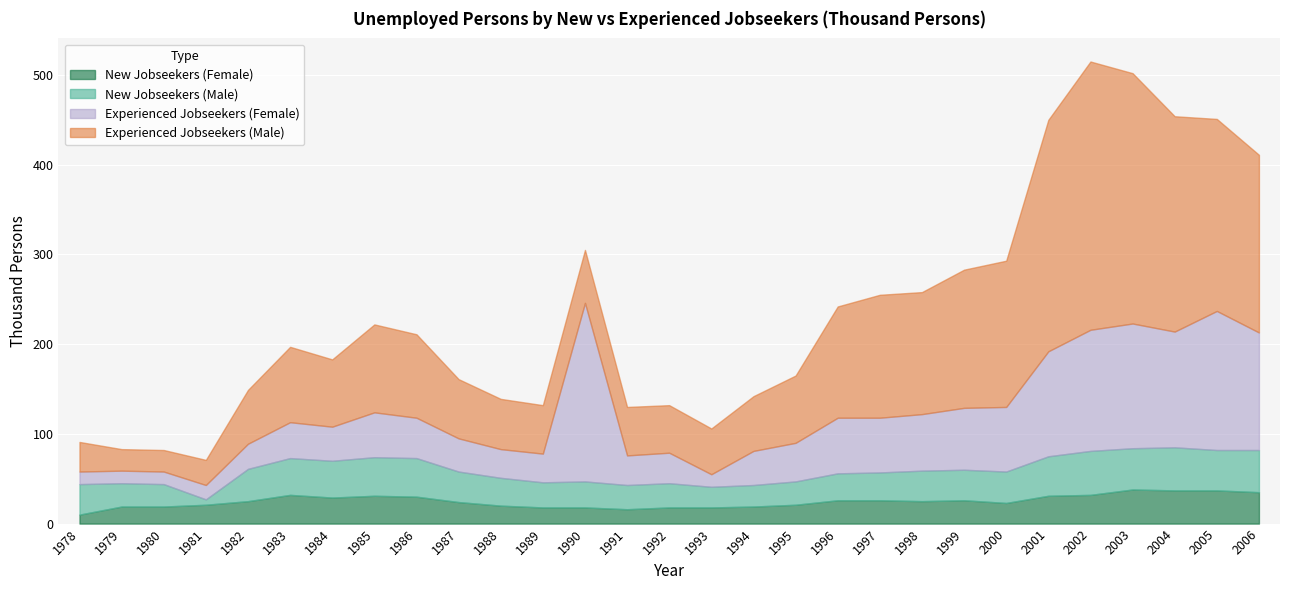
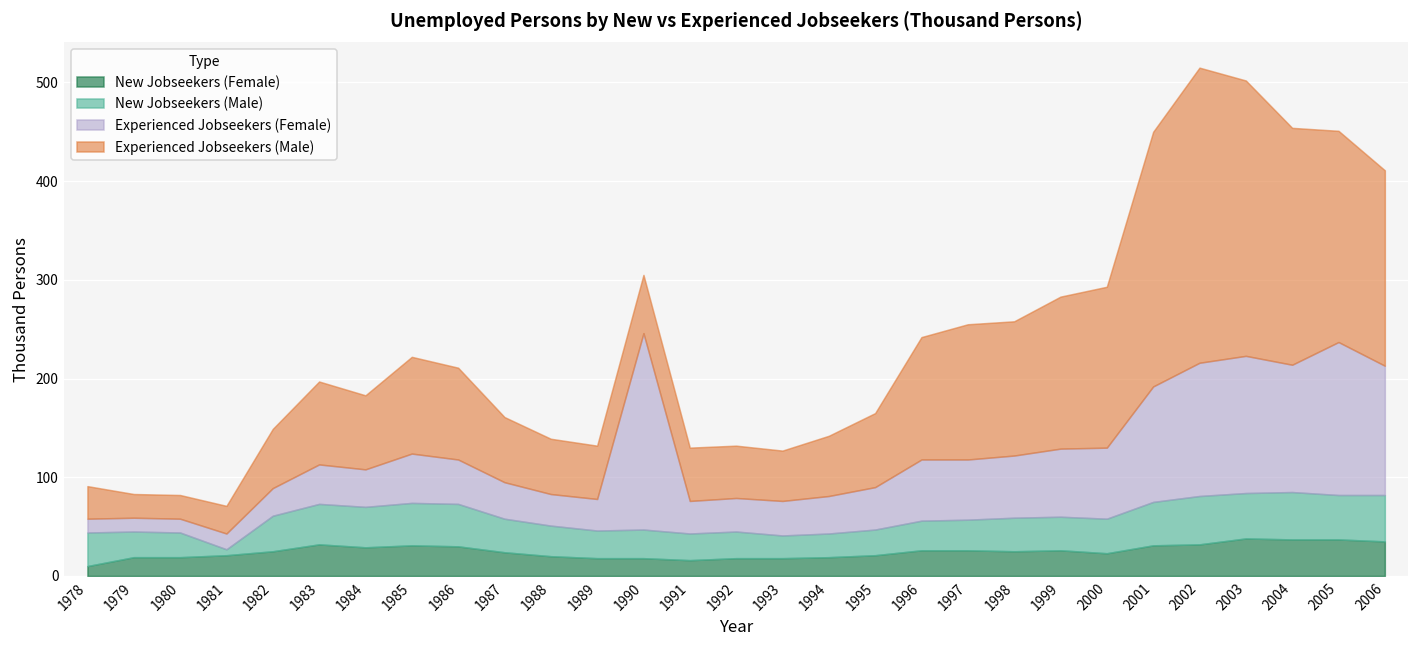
  {
    "New Jobseekers (Female)": {
      "1978": 10,
      "1979": 20,
      "1980": 20,
      "1981": 20,
      "1982": 30,
      "1983": 30,
      "1984": 30,
      "1985": 30,
      "1986": 30,
      "1987": 20,
      "1988": 20,
      "1989": 20,
      "1990": 20,
      "1991": 20,
      "1992": 20,
      "1993": 20,
      "1994": 20,
      "1995": 20,
      "1996": 30,
      "1997": 30,
      "1998": 30,
      "1999": 30,
      "2000": 20,
      "2001": 30,
      "2002": 30,
      "2003": 40,
      "2004": 40,
      "2005": 40,
      "2006": 40
    },
    "New Jobseekers (Male)": {
      "1978": 30,
      "1979": 30,
      "1980": 30,
      "1981": 10,
      "1982": 40,
      "1983": 40,
      "1984": 40,
      "1985": 40,
      "1986": 40,
      "1987": 30,
      "1988": 30,
      "1989": 30,
      "1990": 30,
      "1991": 30,
      "1992": 30,
      "1993": 20,
      "1994": 20,
      "1995": 30,
      "1996": 30,
      "1997": 30,
      "1998": 30,
      "1999": 30,
      "2000": 40,
      "2001": 40,
      "2002": 50,
      "2003": 50,
      "2004": 50,
      "2005": 50,
      "2006": 50
    },
    "Experienced Jobseekers (Female)": {
      "1978": 10,
      "1979": 10,
      "1980": 10,
      "1981": 20,
      "1982": 30,
      "1983": 40,
      "1984": 40,
      "1985": 50,
      "1986": 50,
      "1987": 40,
      "1988": 30,
      "1989": 30,
      "1990": 200,
      "1991": 30,
      "1992": 30,
-     "1993": 10,
+     "1993": 40,
      "1994": 40,
      "1995": 40,
      "1996": 60,
      "1997": 60,
      "1998": 60,
      "1999": 70,
      "2000": 70,
      "2001": 120,
      "2002": 140,
      "2003": 140,
      "2004": 130,
      "2005": 160,
      "2006": 130
    },
    "Experienced Jobseekers (Male)": {
      "1978": 30,
      "1979": 20,
      "1980": 20,
      "1981": 30,
      "1982": 60,
      "1983": 80,
      "1984": 80,
      "1985": 100,
      "1986": 90,
      "1987": 70,
      "1988": 60,
      "1989": 50,
      "1990": 60,
      "1991": 50,
      "1992": 50,
      "1993": 50,
      "1994": 60,
      "1995": 80,
      "1996": 120,
      "1997": 140,
      "1998": 140,
      "1999": 150,
      "2000": 160,
      "2001": 260,
      "2002": 300,
      "2003": 280,
      "2004": 240,
      "2005": 210,
      "2006": 200
    }
  }
